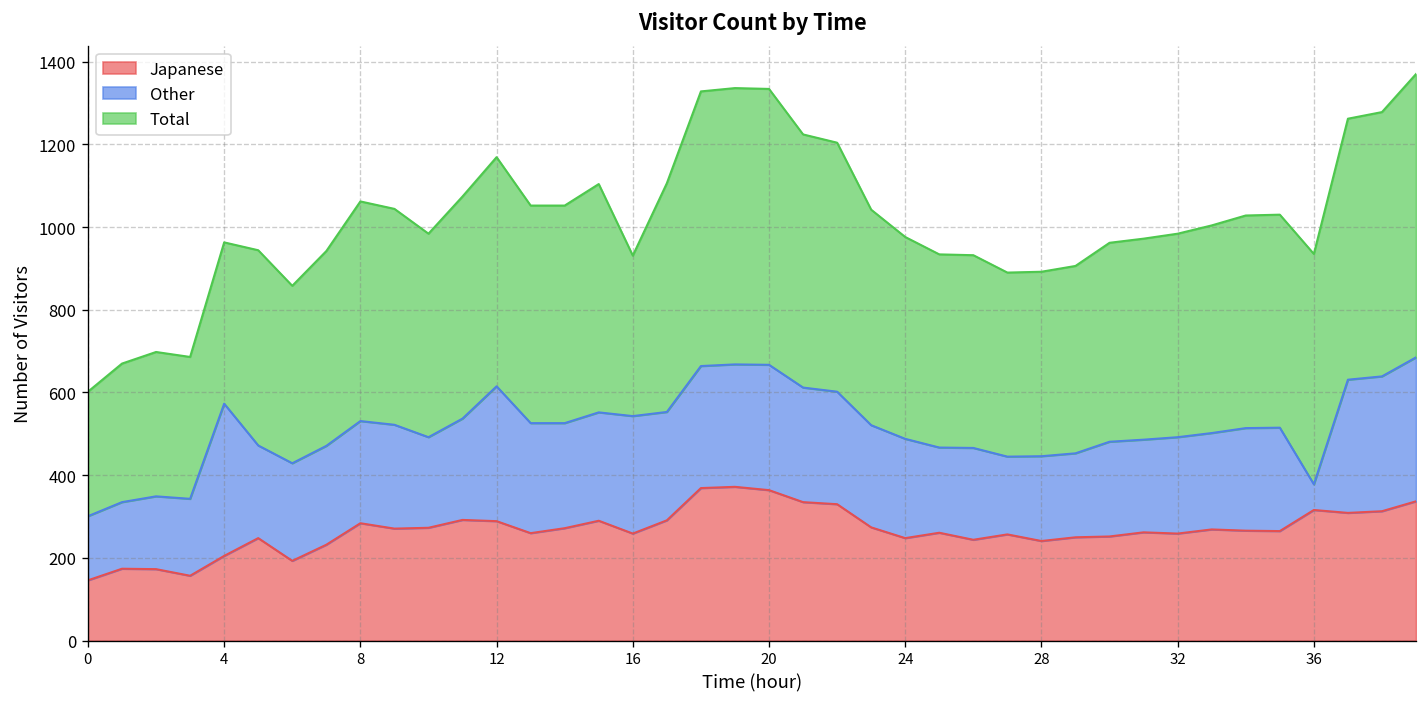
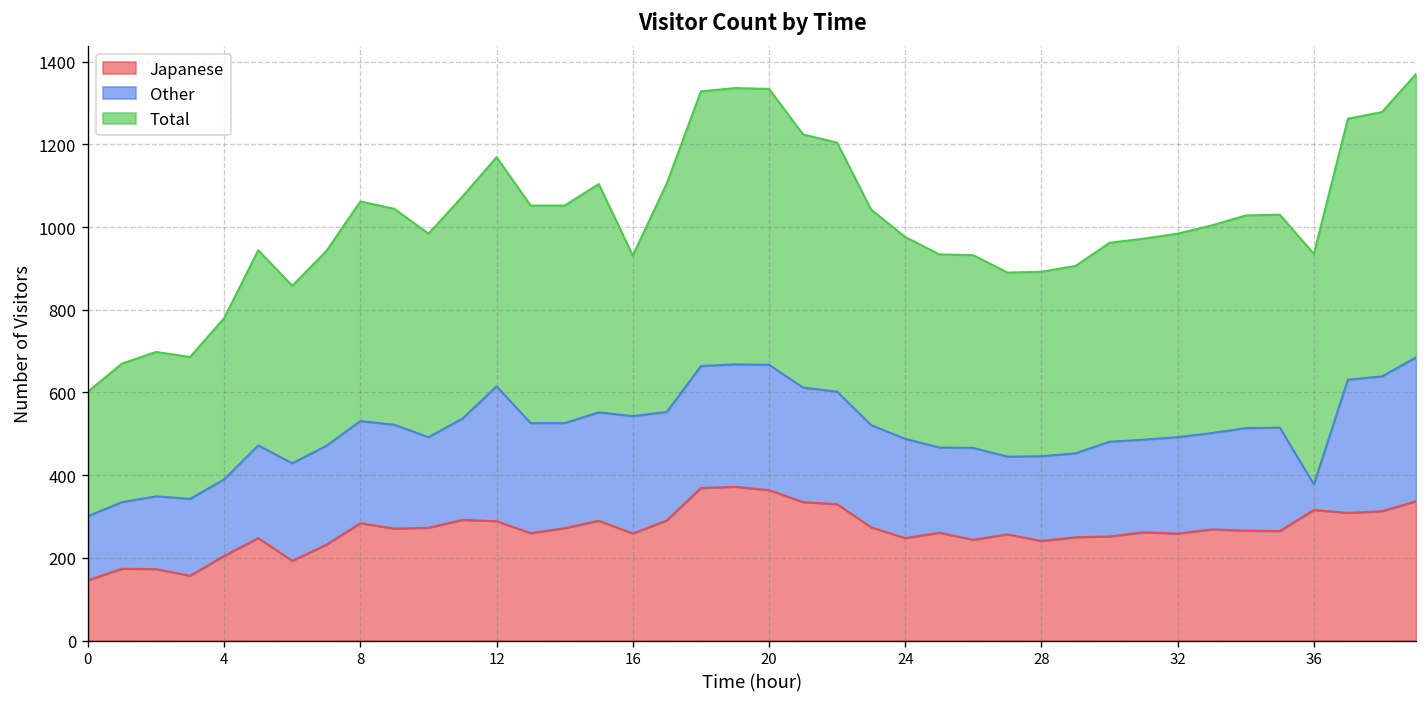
  {
    "Japanese": {
      "0": 150,
      "4": 210,
      "8": 280,
      "12": 290,
      "16": 260,
      "20": 360,
      "24": 250,
      "28": 240,
      "32": 260,
      "36": 320
    },
    "Other": {
      "0": 160,
-     "4": 370,
+     "4": 190,
      "8": 250,
      "12": 330,
      "16": 280,
      "20": 300,
      "24": 240,
      "28": 210,
      "32": 230,
      "36": 60
    },
    "Total": {
      "0": 300,
      "4": 390,
      "8": 530,
      "12": 550,
      "16": 390,
      "20": 670,
      "24": 490,
      "28": 450,
      "32": 490,
      "36": 560
    }
  }
